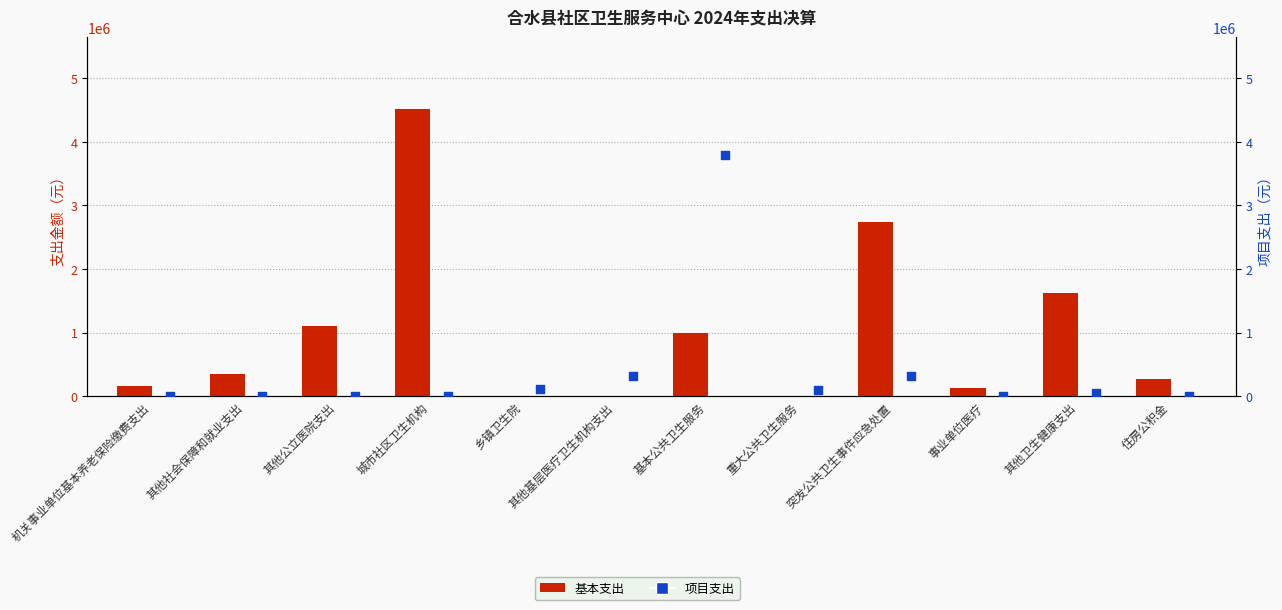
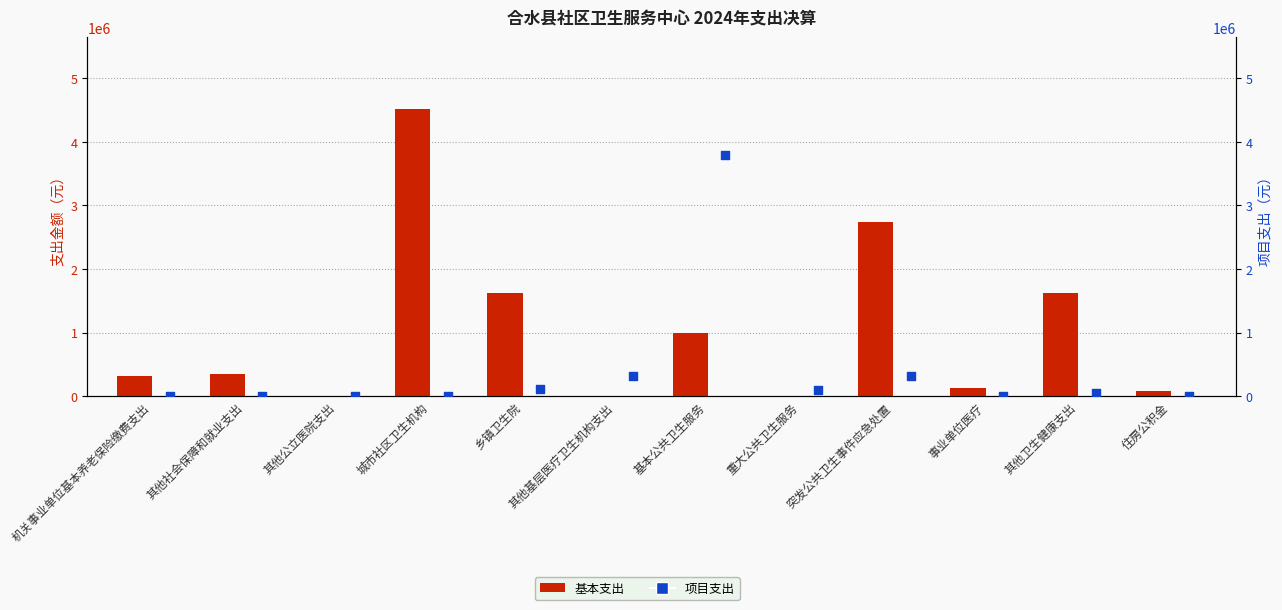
  {
    "基本支出": {
-     "机关事业单位基本养老保险缴费支出": 200000,
+     "机关事业单位基本养老保险缴费支出": 300000,
      "其他社会保障和就业支出": 300000,
-     "其他公立医院支出": 1100000,
+     "其他公立医院支出": 0,
      "城市社区卫生机构": 4500000,
-     "乡镇卫生院": 0,
+     "乡镇卫生院": 1600000,
      "其他基层医疗卫生机构支出": 0,
      "基本公共卫生服务": 1000000,
      "重大公共卫生服务": 0,
      "突发公共卫生事件应急处置": 2700000,
      "事业单位医疗": 100000,
      "其他卫生健康支出": 1600000,
-     "住房公积金": 300000
+     "住房公积金": 100000
    }
  }
